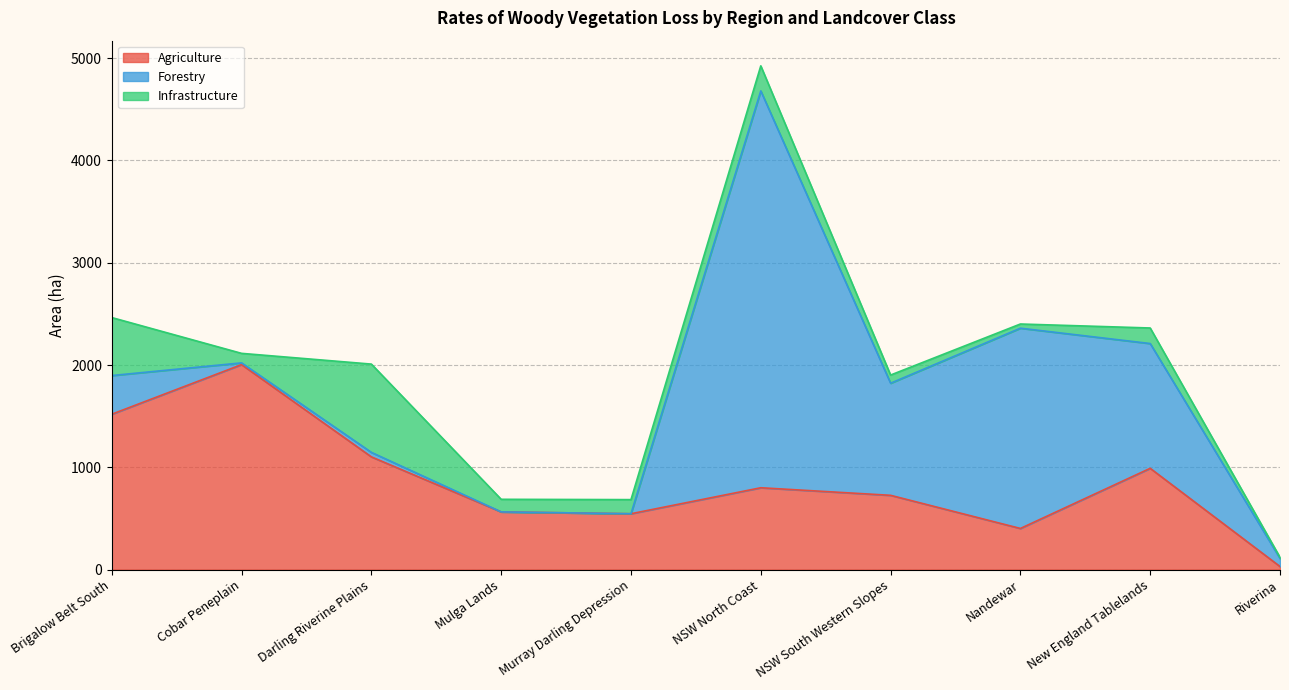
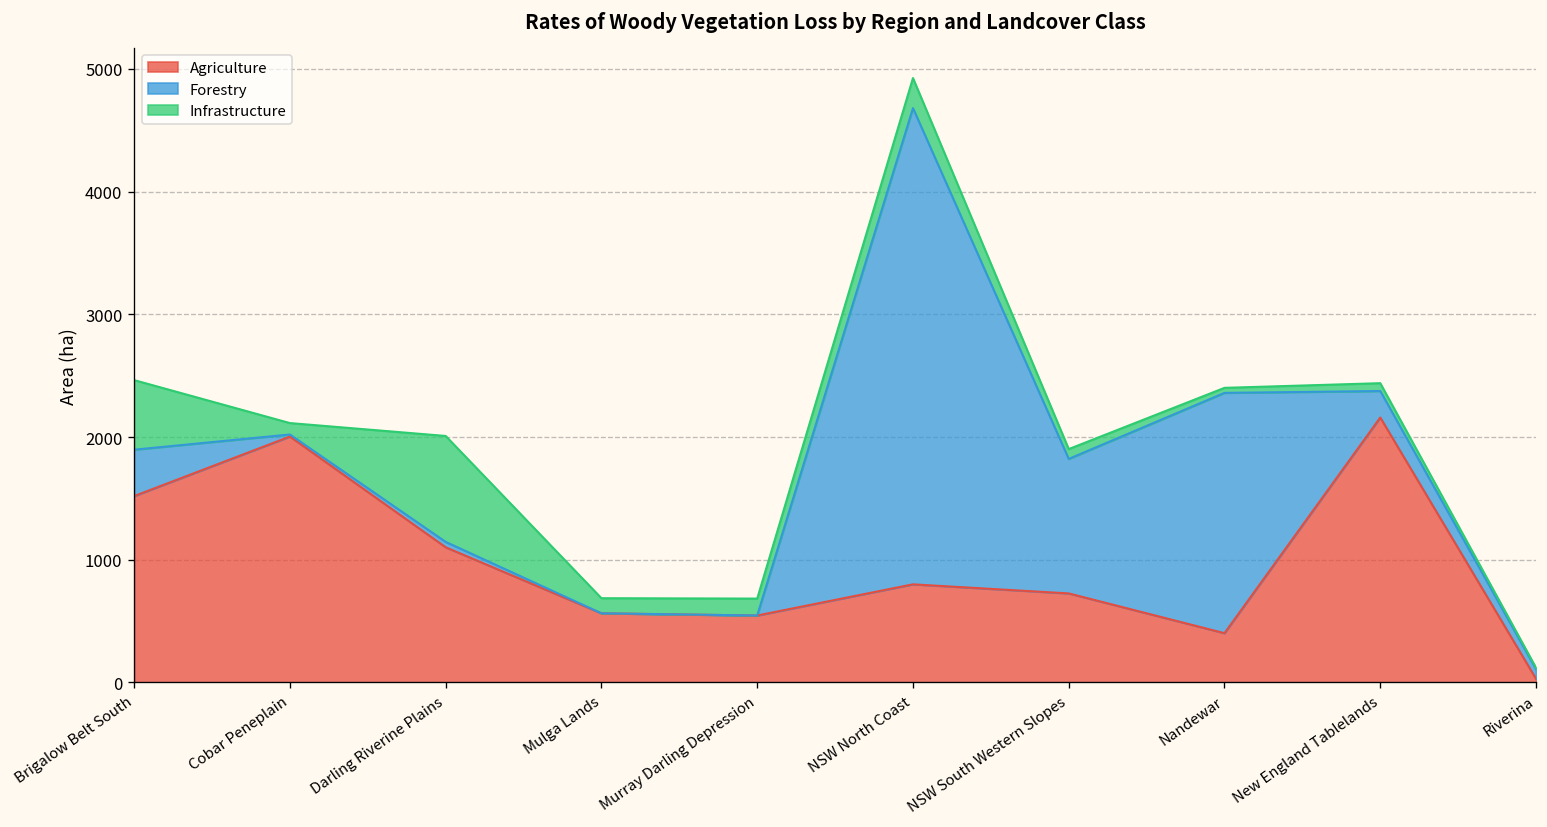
  {
    "Agriculture": {
      "Brigalow Belt South": 1520,
      "Darling Riverine Plains": 1100,
      "NSW North Coast": 800,
      "NSW South Western Slopes": 730,
      "Nandewar": 400,
-     "New England Tablelands": 990,
+     "New England Tablelands": 2160,
      "Riverina": 30
    },
    "Forestry": {
      "Brigalow Belt South": 380,
      "Darling Riverine Plains": 40,
      "NSW North Coast": 3880,
      "NSW South Western Slopes": 1100,
      "Nandewar": 1960,
-     "New England Tablelands": 1220
+     "New England Tablelands": 220
    },
    "Infrastructure": {
      "Brigalow Belt South": 570,
      "Cobar Peneplain": 90,
      "Darling Riverine Plains": 860,
      "Mulga Lands": 120,
      "Murray Darling Depression": 140,
      "NSW North Coast": 250,
      "NSW South Western Slopes": 80,
      "Nandewar": 40,
-     "New England Tablelands": 150
+     "New England Tablelands": 60
    }
  }
